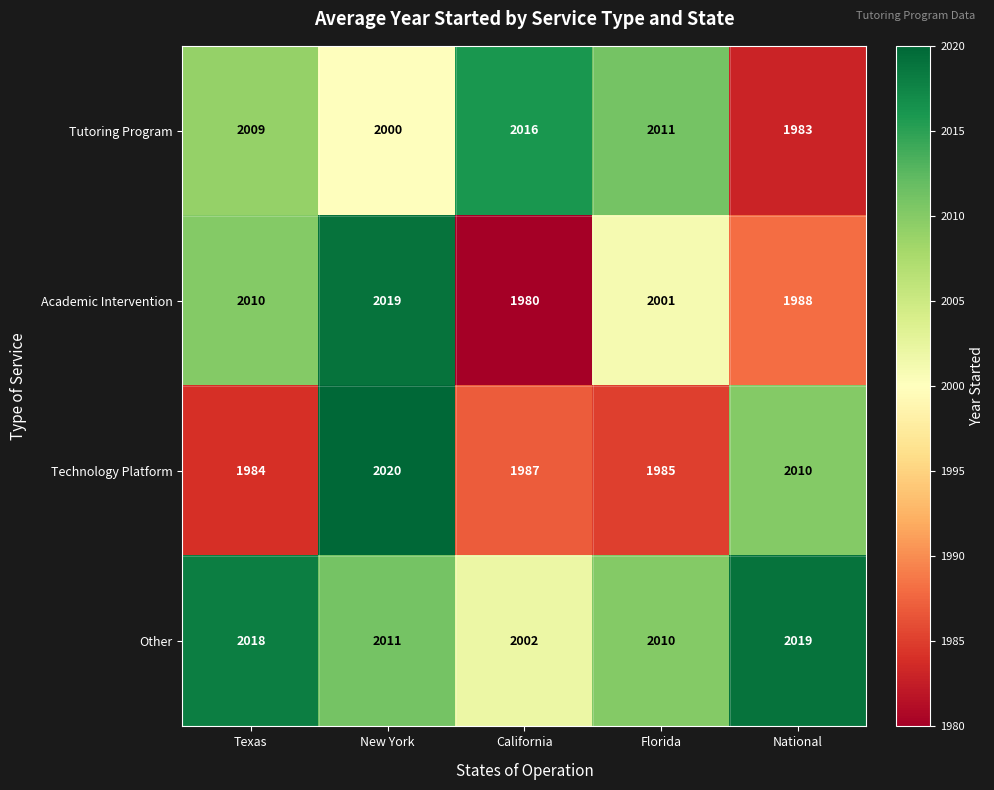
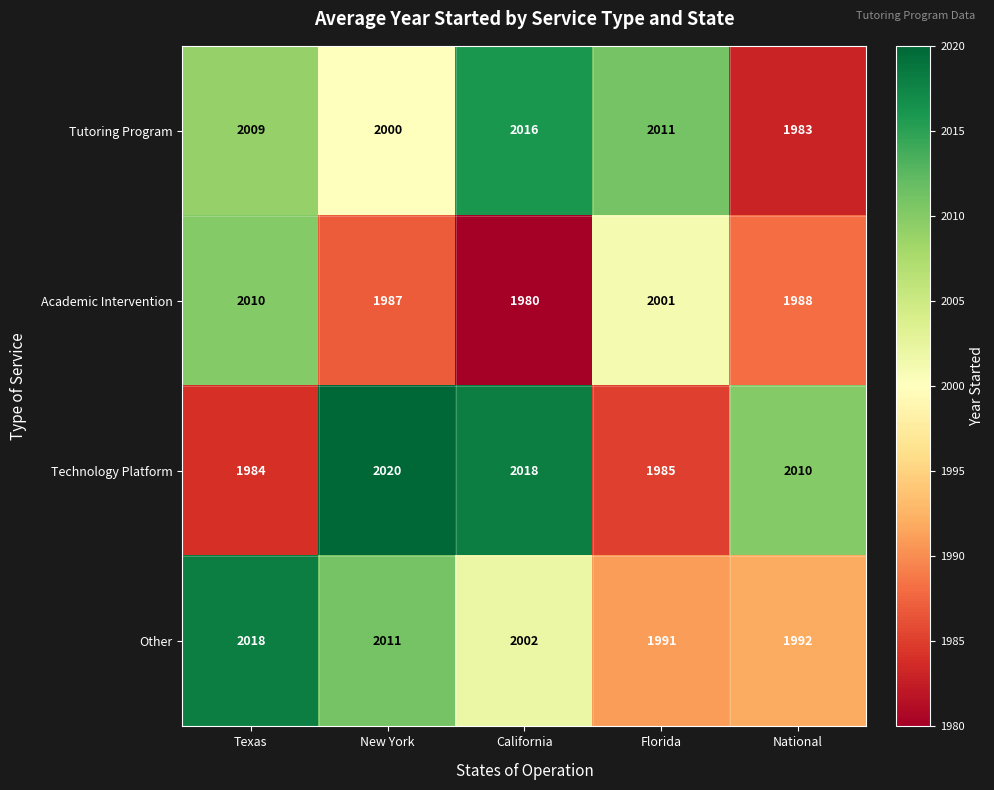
  {
    "Tutoring Program": {
      "Texas": 2009,
      "New York": 2000,
      "California": 2016,
      "Florida": 2011,
      "National": 1983
    },
    "Academic Intervention": {
      "Texas": 2010,
-     "New York": 2019,
+     "New York": 1987,
      "California": 1980,
      "Florida": 2001,
      "National": 1988
    },
    "Technology Platform": {
      "Texas": 1984,
      "New York": 2020,
-     "California": 1987,
+     "California": 2018,
      "Florida": 1985,
      "National": 2010
    },
    "Other": {
      "Texas": 2018,
      "New York": 2011,
      "California": 2002,
-     "Florida": 2010,
-     "National": 2019
+     "Florida": 1991,
+     "National": 1992
    }
  }
